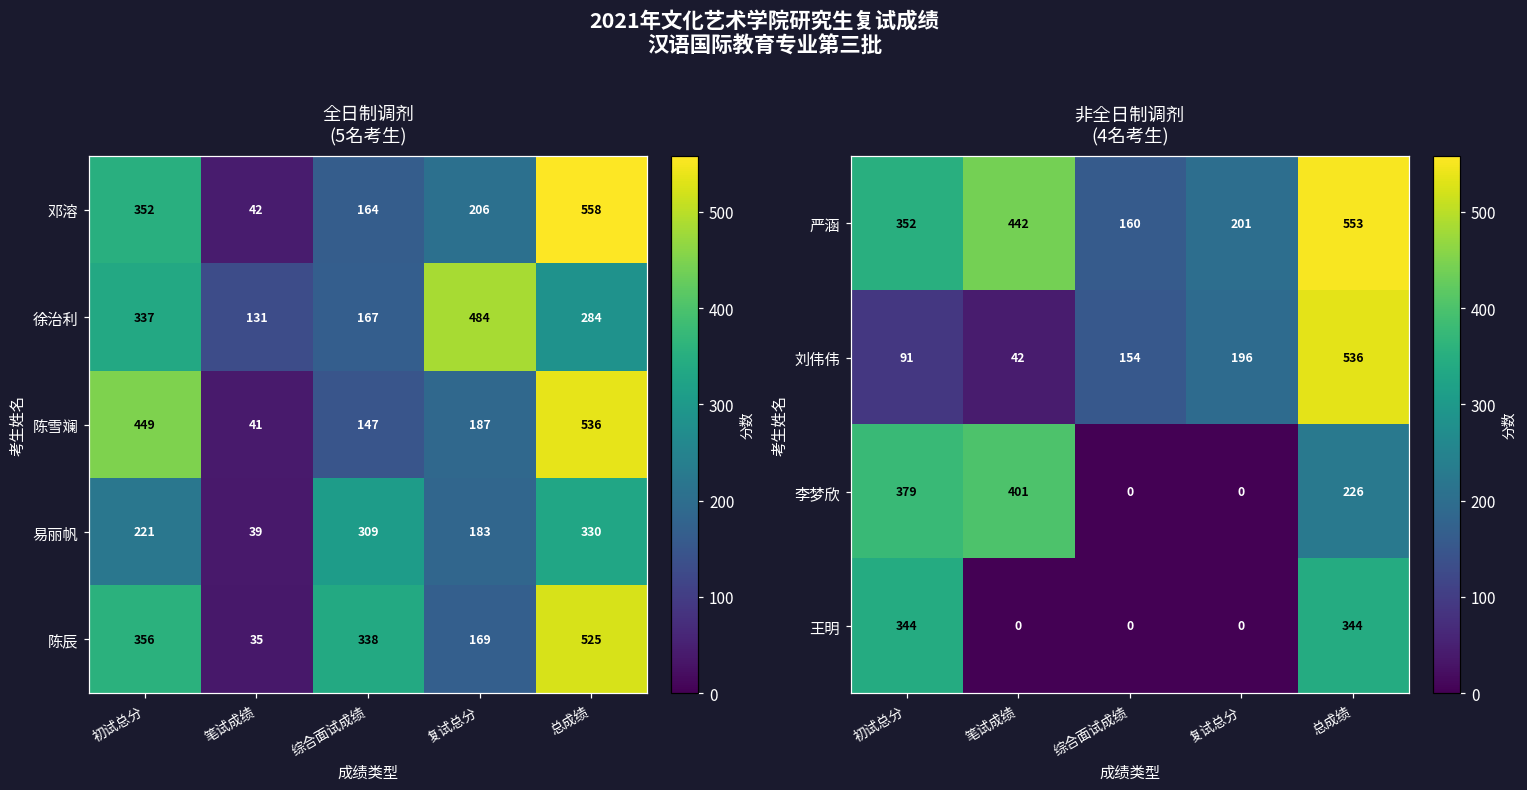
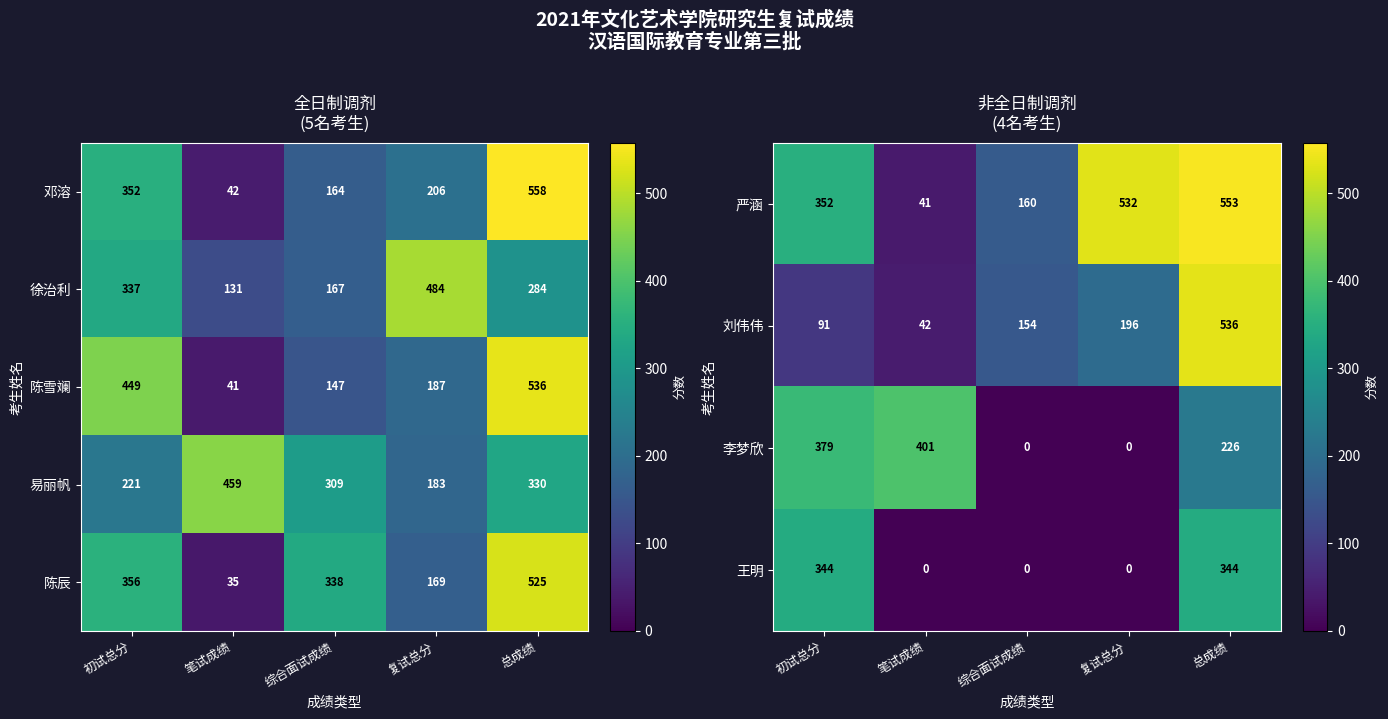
  {
    "全日制调剂 (5名考生)": {
      "邓溶": {
        "初试总分": 352,
        "笔试成绩": 42,
        "综合面试成绩": 164,
        "复试总分": 206,
        "总成绩": 558
      },
      "徐治利": {
        "初试总分": 337,
        "笔试成绩": 131,
        "综合面试成绩": 167,
        "复试总分": 484,
        "总成绩": 284
      },
      "陈雪斓": {
        "初试总分": 449,
        "笔试成绩": 41,
        "综合面试成绩": 147,
        "复试总分": 187,
        "总成绩": 536
      },
      "易丽帆": {
        "初试总分": 221,
-       "笔试成绩": 39,
+       "笔试成绩": 459,
        "综合面试成绩": 309,
        "复试总分": 183,
        "总成绩": 330
      },
      "陈辰": {
        "初试总分": 356,
        "笔试成绩": 35,
        "综合面试成绩": 338,
        "复试总分": 169,
        "总成绩": 525
      }
    },
    "非全日制调剂 (4名考生)": {
      "严涵": {
        "初试总分": 352,
-       "笔试成绩": 442,
+       "笔试成绩": 41,
        "综合面试成绩": 160,
-       "复试总分": 201,
+       "复试总分": 532,
        "总成绩": 553
      },
      "刘伟伟": {
        "初试总分": 91,
        "笔试成绩": 42,
        "综合面试成绩": 154,
        "复试总分": 196,
        "总成绩": 536
      },
      "李梦欣": {
        "初试总分": 379,
        "笔试成绩": 401,
        "综合面试成绩": 0,
        "复试总分": 0,
        "总成绩": 226
      },
      "王明": {
        "初试总分": 344,
        "笔试成绩": 0,
        "综合面试成绩": 0,
        "复试总分": 0,
        "总成绩": 344
      }
    }
  }
